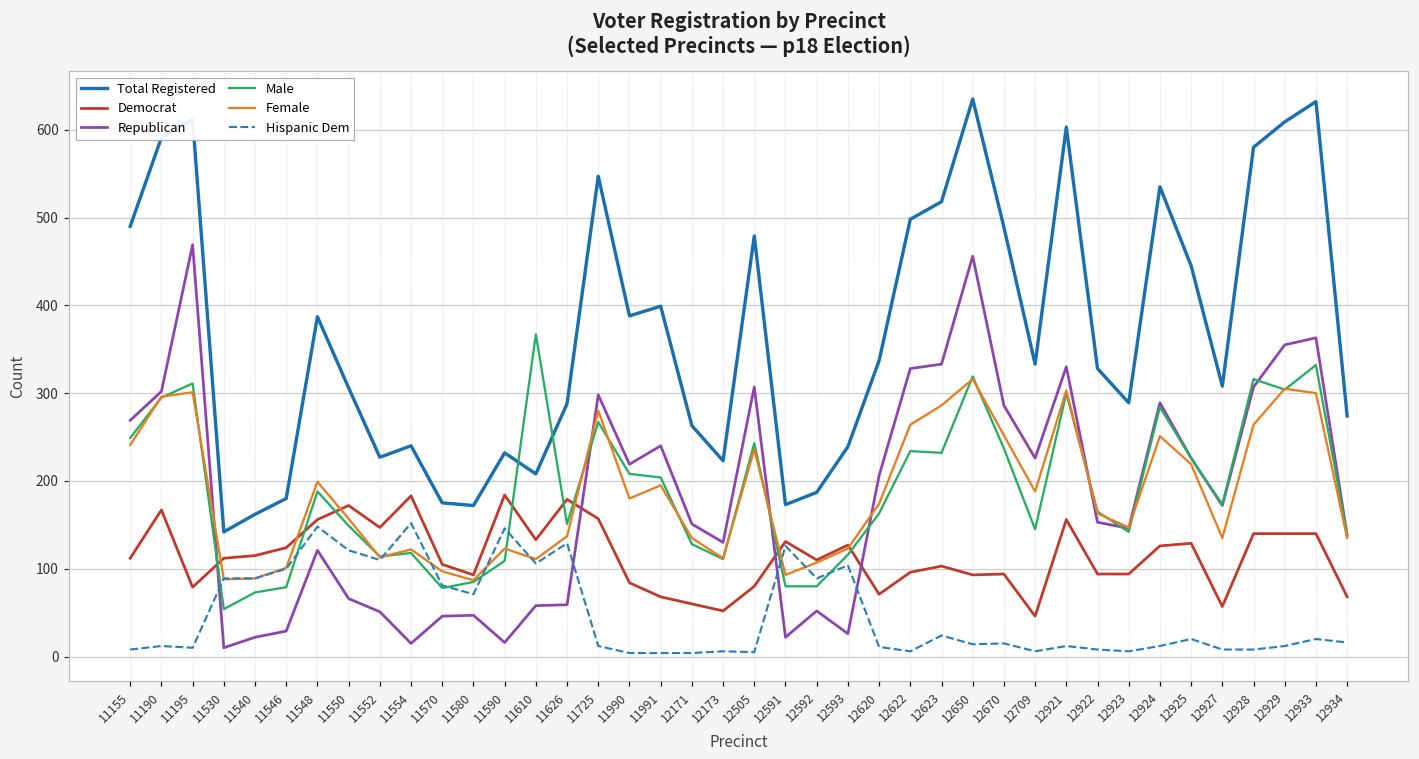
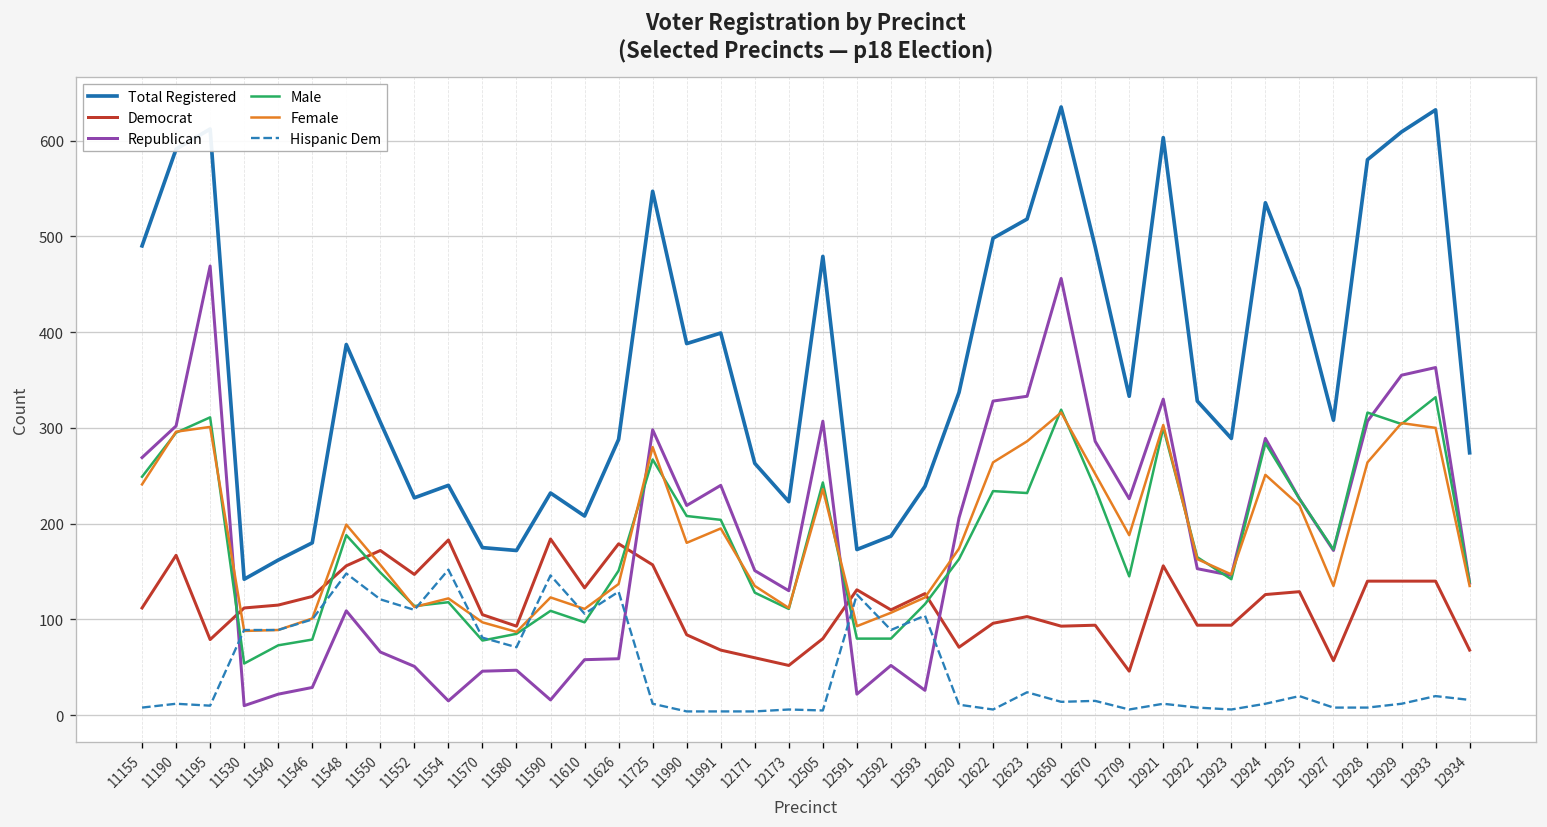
  {
    "Democrat": {
      "11155": 110,
      "11190": 170,
      "11195": 80,
      "11530": 110,
      "11540": 120,
      "11546": 120,
      "11548": 160,
      "11550": 170,
      "11552": 150,
      "11554": 180,
      "11570": 110,
      "11580": 90,
      "11590": 180,
      "11610": 130,
      "11626": 180,
      "11725": 160,
      "11990": 80,
      "11991": 70,
      "12171": 60,
      "12173": 50,
      "12505": 80,
      "12591": 130,
      "12593": 130,
      "12620": 70,
      "12622": 100,
      "12623": 100,
      "12650": 90,
      "12670": 90,
      "12709": 50,
      "12921": 160,
      "12922": 90,
      "12923": 90,
      "12924": 130,
      "12925": 130,
      "12927": 60,
      "12928": 140,
      "12929": 140,
      "12933": 140,
      "12934": 70
    },
    "Republican": {
      "11155": 270,
      "11190": 300,
      "11195": 470,
      "11530": 10,
      "11540": 20,
      "11546": 30,
-     "11548": 120,
+     "11548": 110,
      "11550": 70,
      "11552": 50,
      "11554": 20,
      "11570": 50,
      "11580": 50,
      "11590": 20,
      "11610": 60,
      "11626": 60,
      "11725": 300,
      "11990": 220,
      "11991": 240,
      "12171": 150,
      "12173": 130,
      "12505": 310,
      "12591": 20,
      "12592": 50,
      "12593": 30,
      "12620": 210,
      "12622": 330,
      "12623": 330,
      "12650": 460,
      "12670": 290,
      "12709": 230,
      "12921": 330,
      "12922": 150,
      "12924": 290,
      "12928": 310,
      "12929": 360,
      "12933": 360
    },
    "Male": {
      "11155": 250,
      "11195": 310,
      "11530": 50,
      "11540": 70,
      "11546": 80,
      "11548": 190,
      "11550": 150,
      "11554": 120,
      "11590": 110,
-     "11610": 370,
+     "11610": 100,
      "11626": 150,
      "11725": 270,
      "11990": 210,
      "11991": 200,
      "12171": 130,
      "12505": 240,
      "12591": 80,
      "12592": 80,
      "12593": 120,
      "12620": 160,
      "12622": 230,
      "12623": 230,
      "12670": 240,
      "12709": 150,
      "12923": 140,
      "12924": 280,
      "12928": 320,
      "12933": 330
    },
    "Female": {
      "11155": 240,
      "11195": 300,
      "11548": 200,
      "11550": 160,
      "11554": 120,
      "11570": 100,
      "11590": 120,
      "11610": 110,
      "11626": 140,
      "11725": 280,
      "11990": 180,
      "11991": 200,
      "12171": 140,
      "12505": 240,
      "12591": 90,
      "12593": 120,
      "12620": 170,
      "12622": 260,
      "12623": 290,
      "12670": 250,
      "12709": 190,
      "12924": 250,
      "12925": 220,
      "12927": 140,
      "12928": 260,
      "12933": 300
    }
  }
